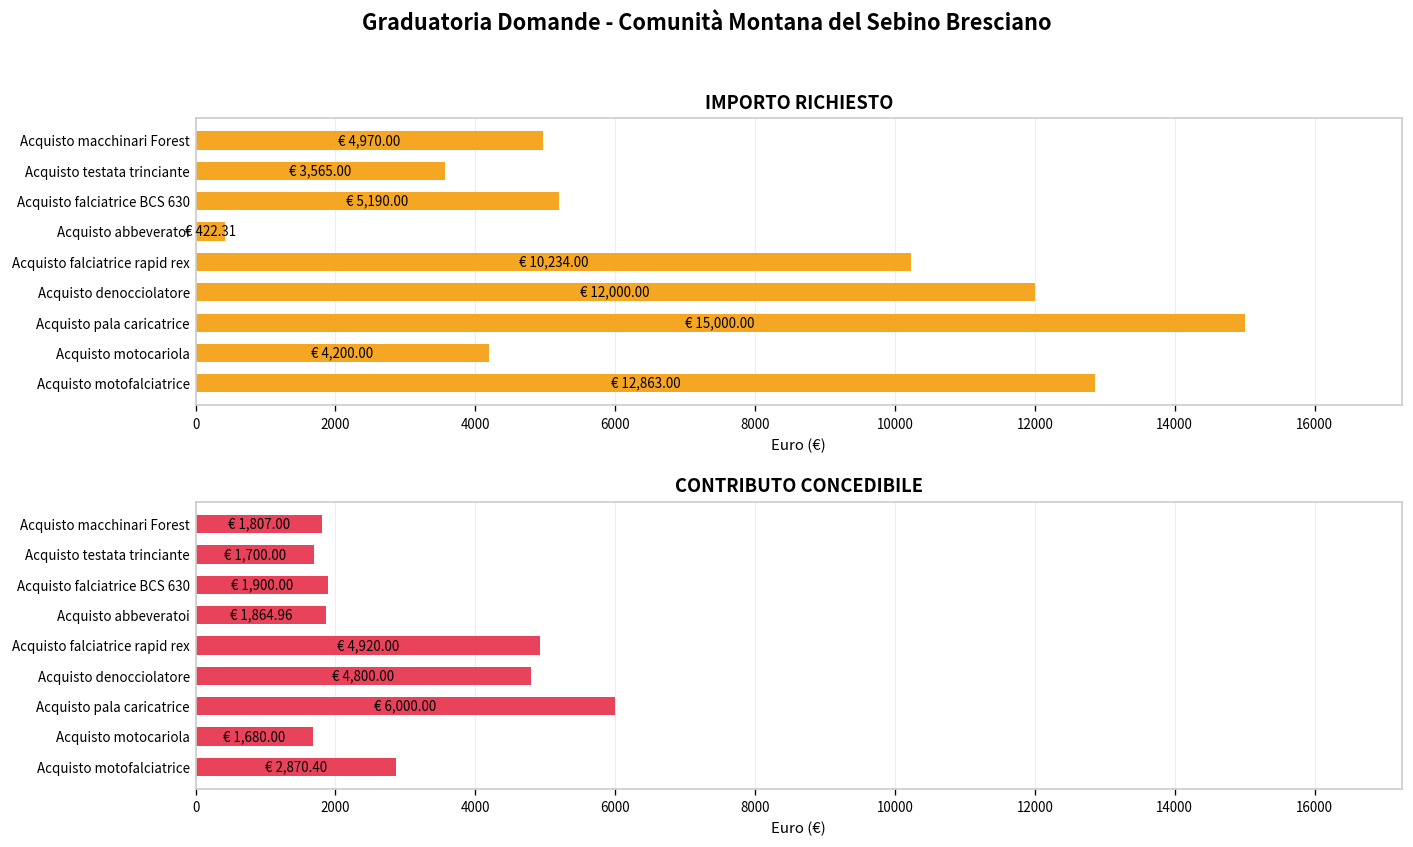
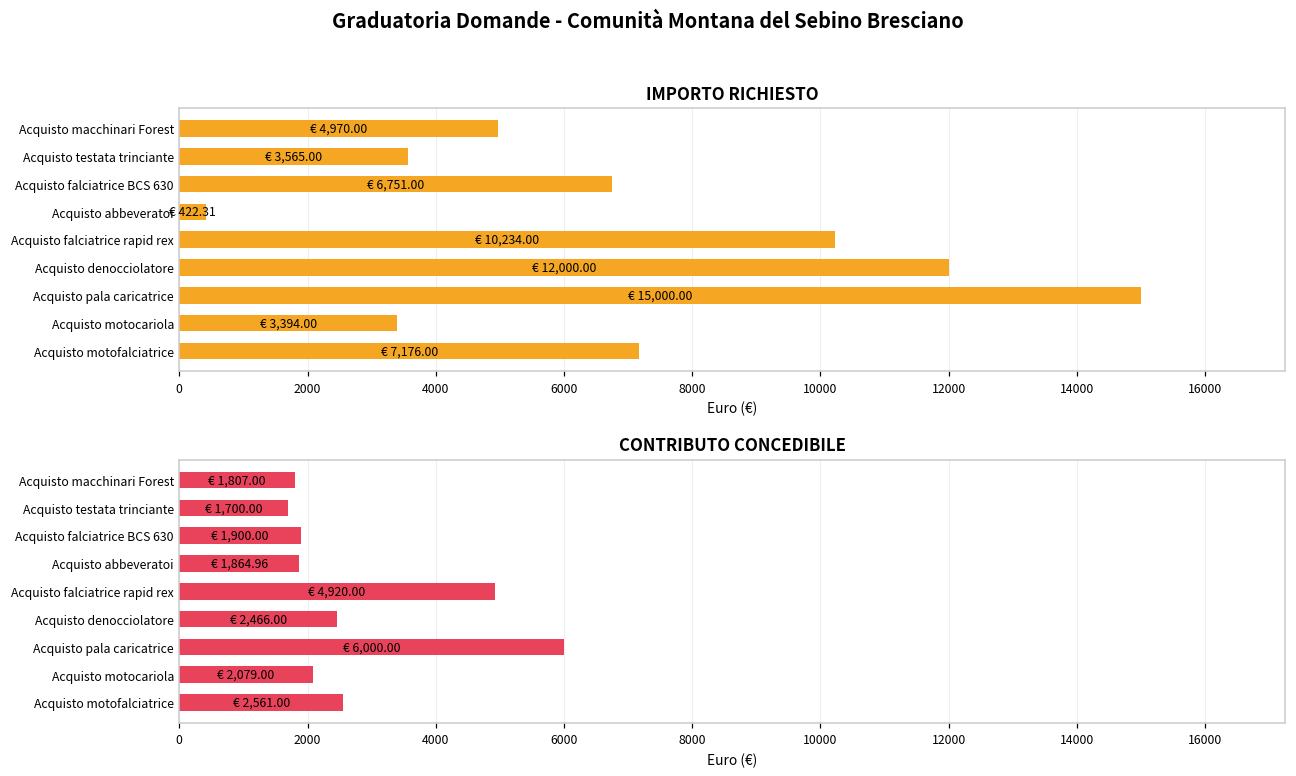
  {
    "IMPORTO RICHIESTO": {
      "Acquisto macchinari Forest": "4,970.00",
      "Acquisto testata trinciante": "3,565.00",
-     "Acquisto falciatrice BCS 630": "5,190.00",
+     "Acquisto falciatrice BCS 630": "6,751.00",
      "Acquisto abbeveratoi": "422.31",
      "Acquisto falciatrice rapid rex": "10,234.00",
      "Acquisto denocciolatore": "12,000.00",
      "Acquisto pala caricatrice": "15,000.00",
-     "Acquisto motocariola": "4,200.00",
-     "Acquisto motofalciatrice": "12,863.00"
+     "Acquisto motocariola": "3,394.00",
+     "Acquisto motofalciatrice": "7,176.00"
    },
    "CONTRIBUTO CONCEDIBILE": {
      "Acquisto macchinari Forest": "1,807.00",
      "Acquisto testata trinciante": "1,700.00",
      "Acquisto falciatrice BCS 630": "1,900.00",
      "Acquisto abbeveratoi": "1,864.96",
      "Acquisto falciatrice rapid rex": "4,920.00",
-     "Acquisto denocciolatore": "4,800.00",
+     "Acquisto denocciolatore": "2,466.00",
      "Acquisto pala caricatrice": "6,000.00",
-     "Acquisto motocariola": "1,680.00",
-     "Acquisto motofalciatrice": "2,870.40"
+     "Acquisto motocariola": "2,079.00",
+     "Acquisto motofalciatrice": "2,561.00"
    }
  }
